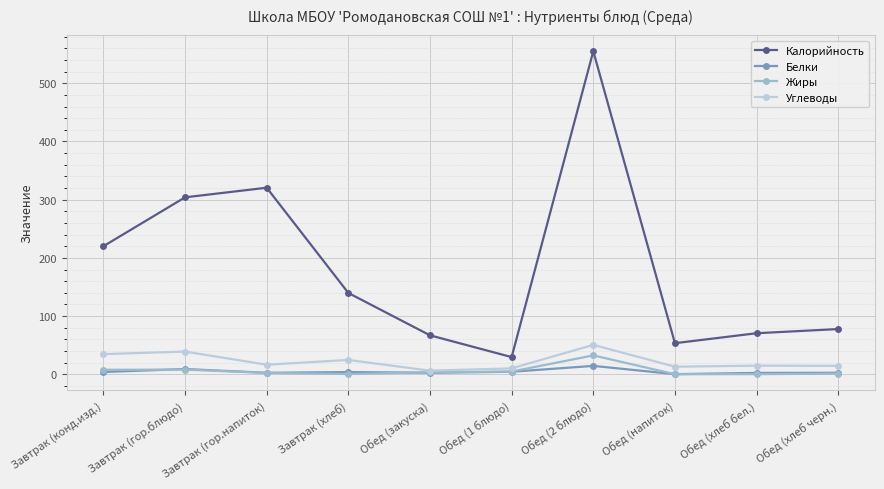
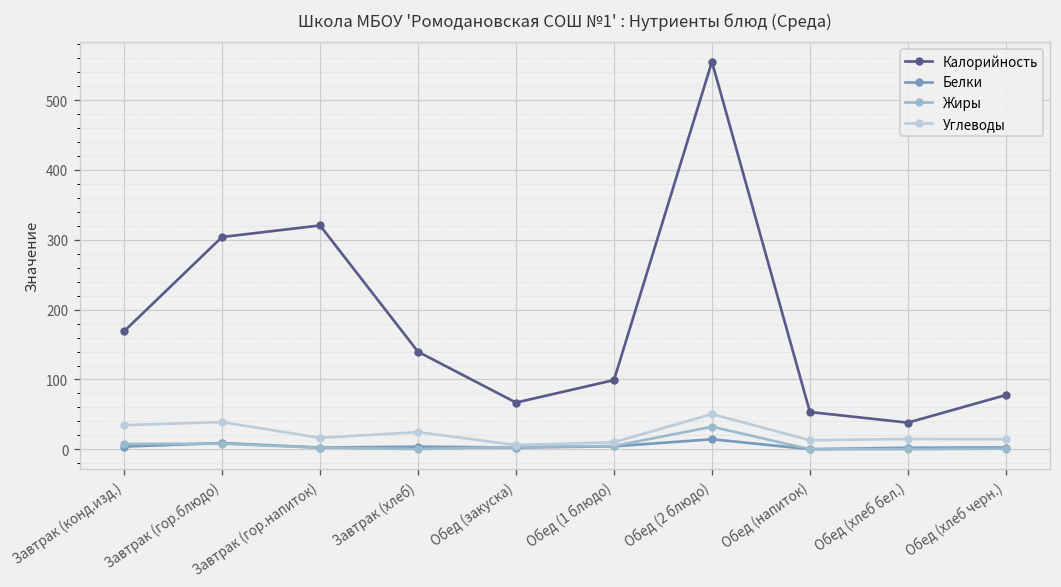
  {
    "Калорийность": {
-     "Завтрак (конд.изд.)": 220,
+     "Завтрак (конд.изд.)": 170,
      "Завтрак (гор.блюдо)": 300,
      "Завтрак (гор.напиток)": 320,
      "Завтрак (хлеб)": 140,
      "Обед (закуска)": 70,
-     "Обед (1 блюдо)": 30,
+     "Обед (1 блюдо)": 100,
      "Обед (2 блюдо)": 560,
      "Обед (напиток)": 50,
-     "Обед (хлеб бел.)": 70,
+     "Обед (хлеб бел.)": 40,
      "Обед (хлеб черн.)": 80
    }
  }
